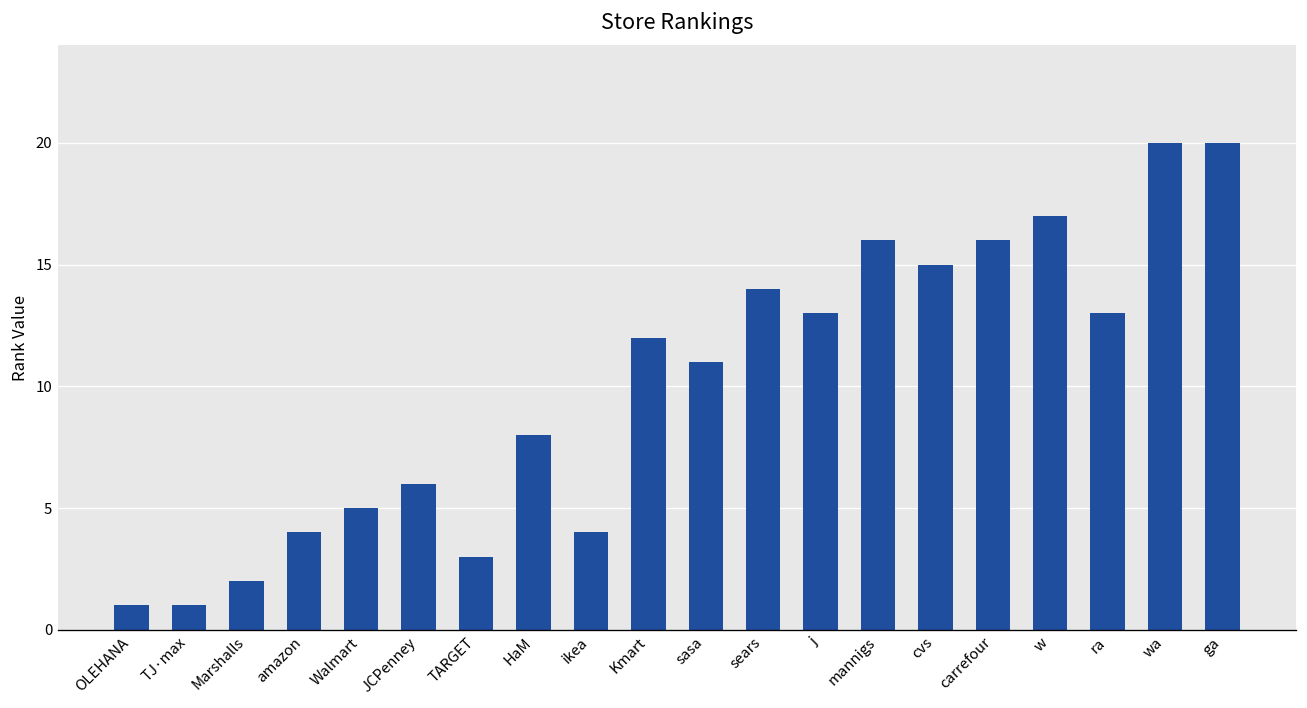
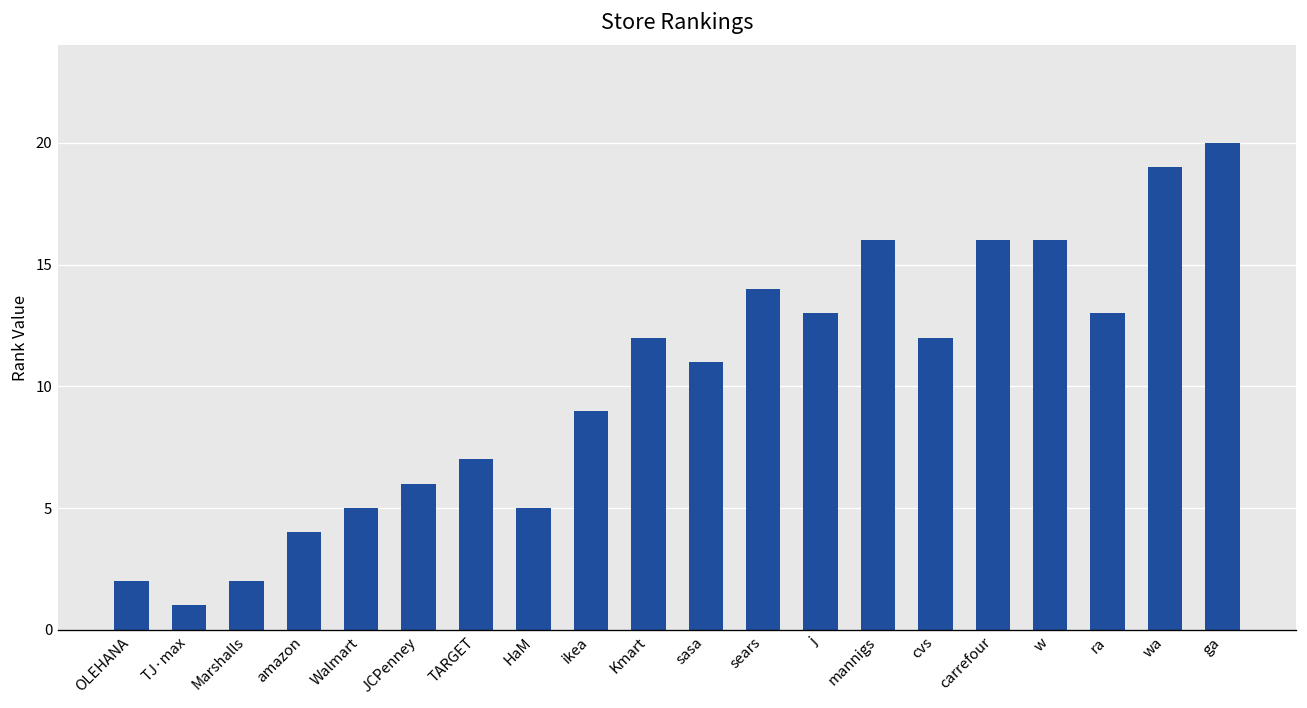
  {
-   "OLEHANA": 1,
+   "OLEHANA": 2,
    "TJ·max": 1,
    "Marshalls": 2,
    "amazon": 4,
    "Walmart": 5,
    "JCPenney": 6,
-   "TARGET": 3,
-   "HaM": 8,
-   "ikea": 4,
+   "TARGET": 7,
+   "HaM": 5,
+   "ikea": 9,
    "Kmart": 12,
    "sasa": 11,
    "sears": 14,
    "j": 13,
    "mannigs": 16,
-   "cvs": 15,
+   "cvs": 12,
    "carrefour": 16,
-   "w": 17,
+   "w": 16,
    "ra": 13,
-   "wa": 20,
+   "wa": 19,
    "ga": 20
  }
